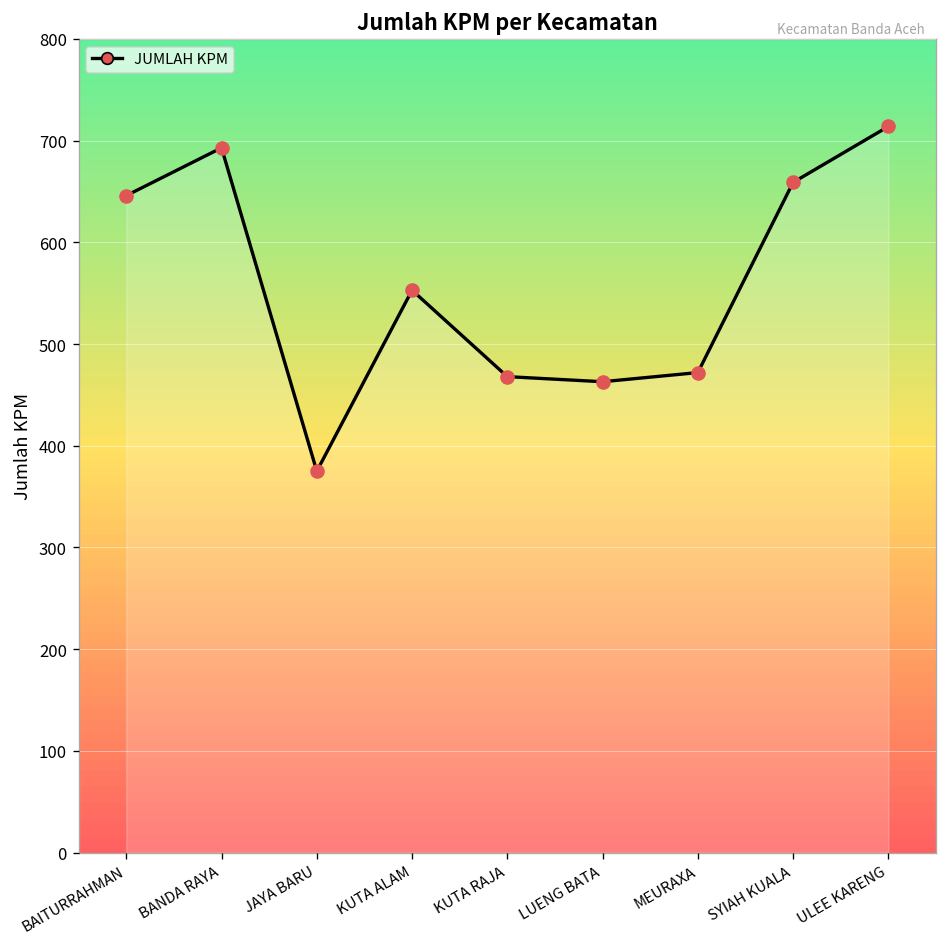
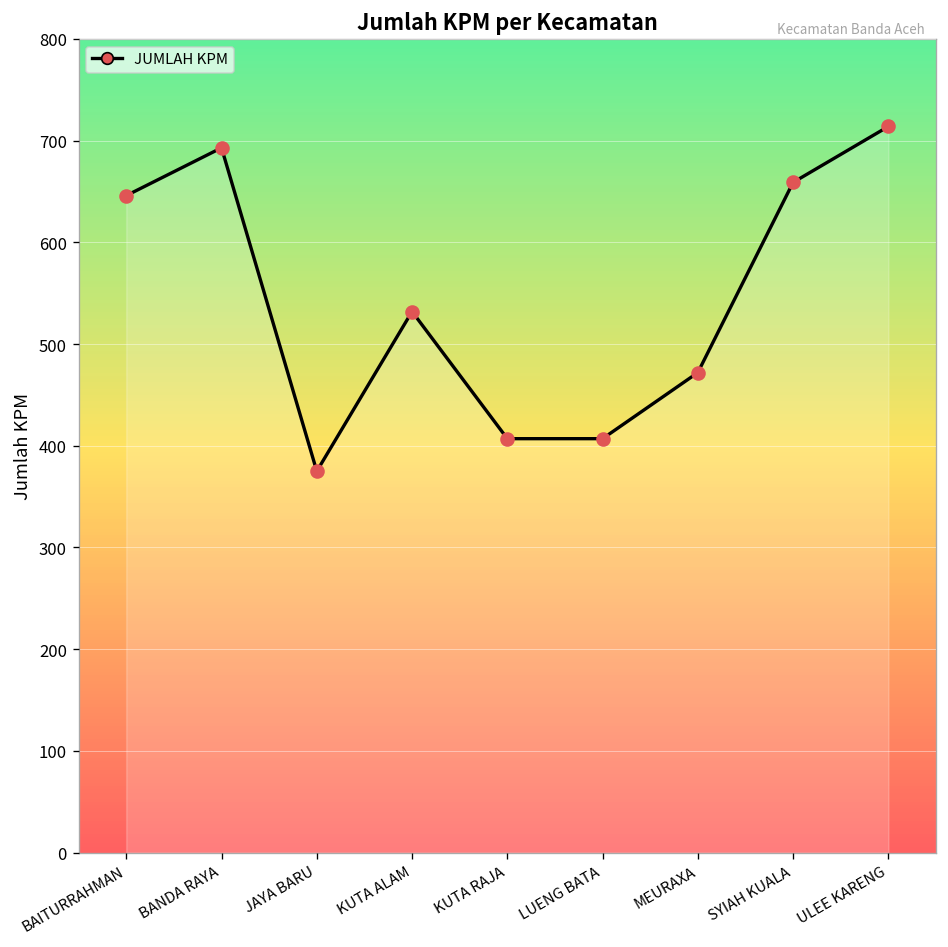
  {
    "BAITURRAHMAN": 650,
    "BANDA RAYA": 690,
    "JAYA BARU": 380,
-   "KUTA ALAM": 550,
-   "KUTA RAJA": 470,
-   "LUENG BATA": 460,
+   "KUTA ALAM": 530,
+   "KUTA RAJA": 410,
+   "LUENG BATA": 410,
    "MEURAXA": 470,
    "SYIAH KUALA": 660,
    "ULEE KARENG": 710
  }
